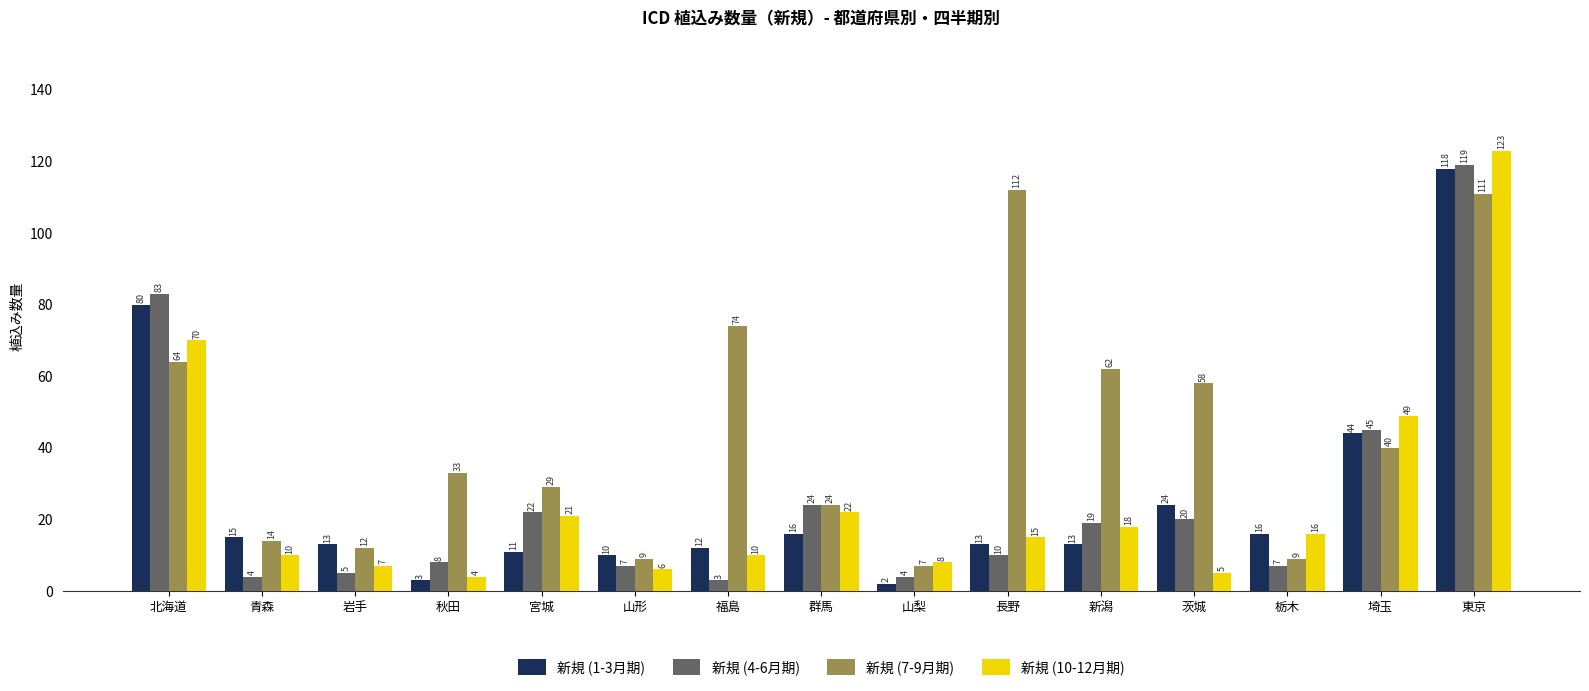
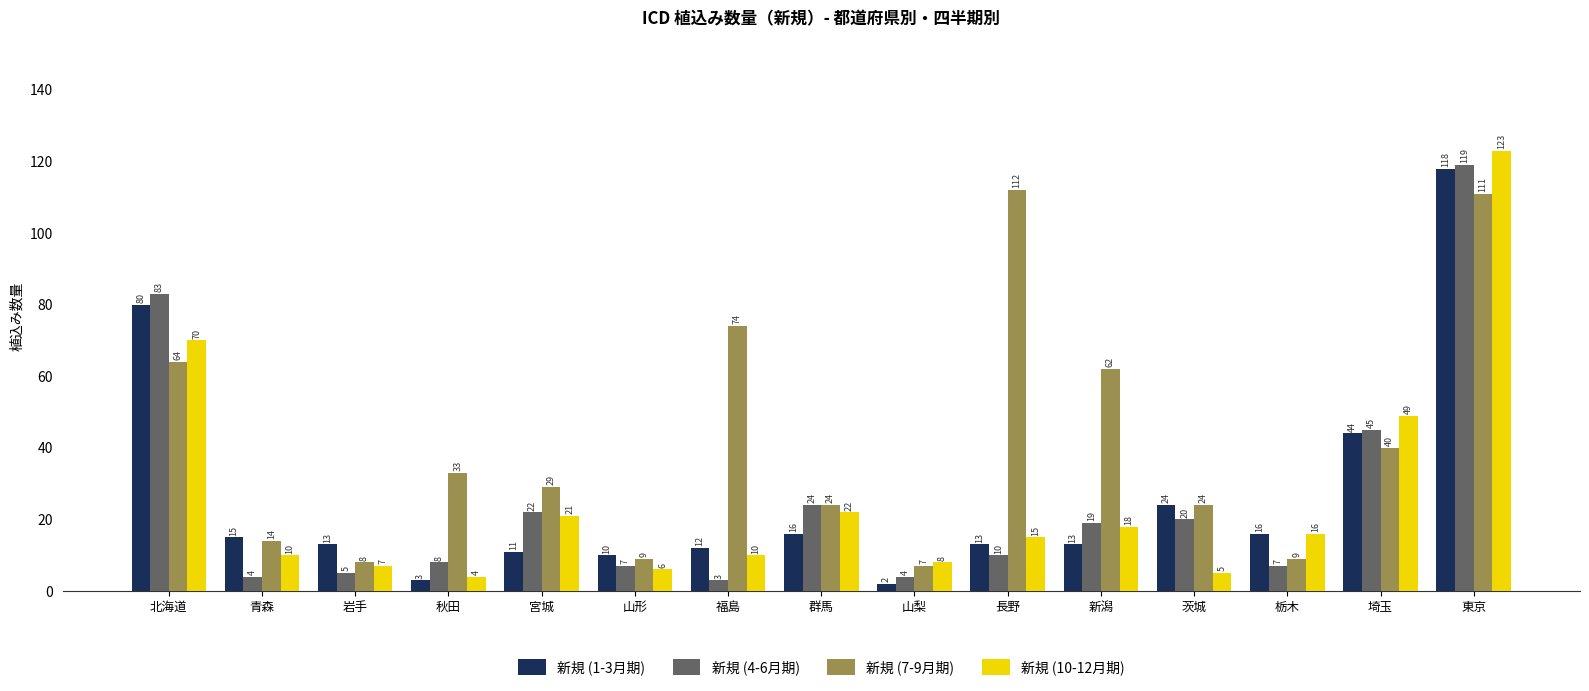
  {
    "新規 (1-3月期)": {
      "北海道": 80,
      "青森": 15,
      "岩手": 13,
      "秋田": 3,
      "宮城": 11,
      "山形": 10,
      "福島": 12,
      "群馬": 16,
      "山梨": 2,
      "長野": 13,
      "新潟": 13,
      "茨城": 24,
      "栃木": 16,
      "埼玉": 44,
      "東京": 118
    },
    "新規 (4-6月期)": {
      "北海道": 83,
      "青森": 4,
      "岩手": 5,
      "秋田": 8,
      "宮城": 22,
      "山形": 7,
      "福島": 3,
      "群馬": 24,
      "山梨": 4,
      "長野": 10,
      "新潟": 19,
      "茨城": 20,
      "栃木": 7,
      "埼玉": 45,
      "東京": 119
    },
    "新規 (7-9月期)": {
      "北海道": 64,
      "青森": 14,
-     "岩手": 12,
+     "岩手": 8,
      "秋田": 33,
      "宮城": 29,
      "山形": 9,
      "福島": 74,
      "群馬": 24,
      "山梨": 7,
      "長野": 112,
      "新潟": 62,
-     "茨城": 58,
+     "茨城": 24,
      "栃木": 9,
      "埼玉": 40,
      "東京": 111
    },
    "新規 (10-12月期)": {
      "北海道": 70,
      "青森": 10,
      "岩手": 7,
      "秋田": 4,
      "宮城": 21,
      "山形": 6,
      "福島": 10,
      "群馬": 22,
      "山梨": 8,
      "長野": 15,
      "新潟": 18,
      "茨城": 5,
      "栃木": 16,
      "埼玉": 49,
      "東京": 123
    }
  }
